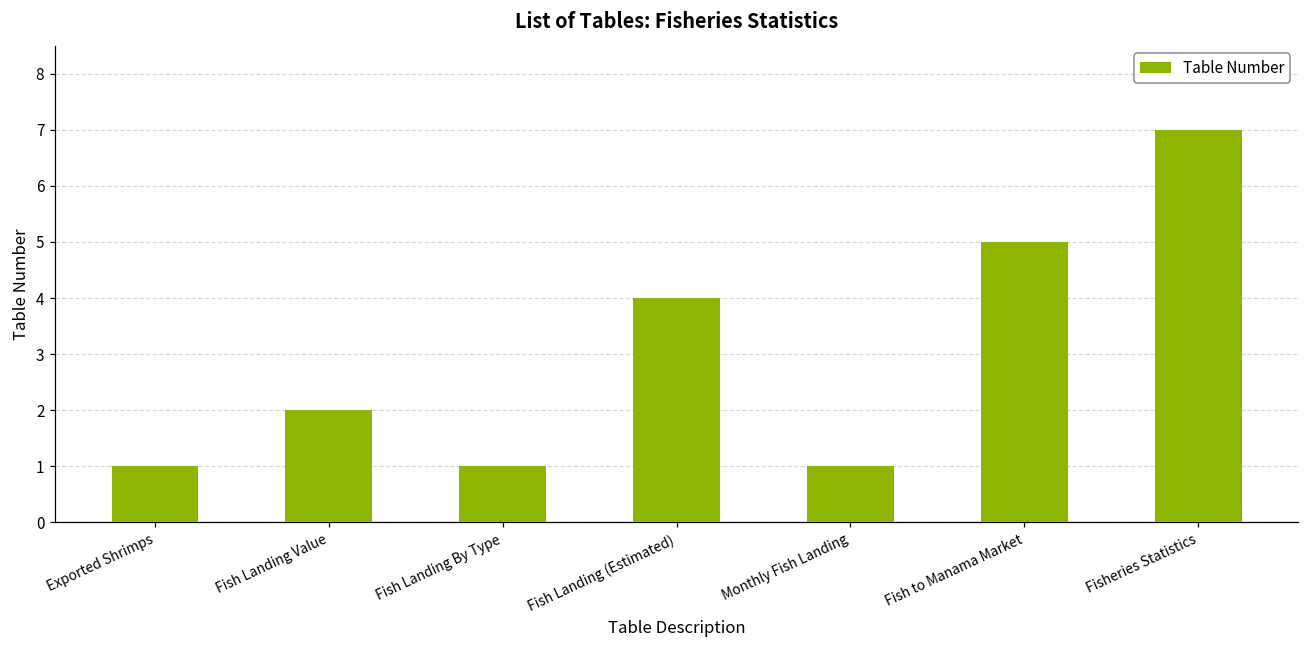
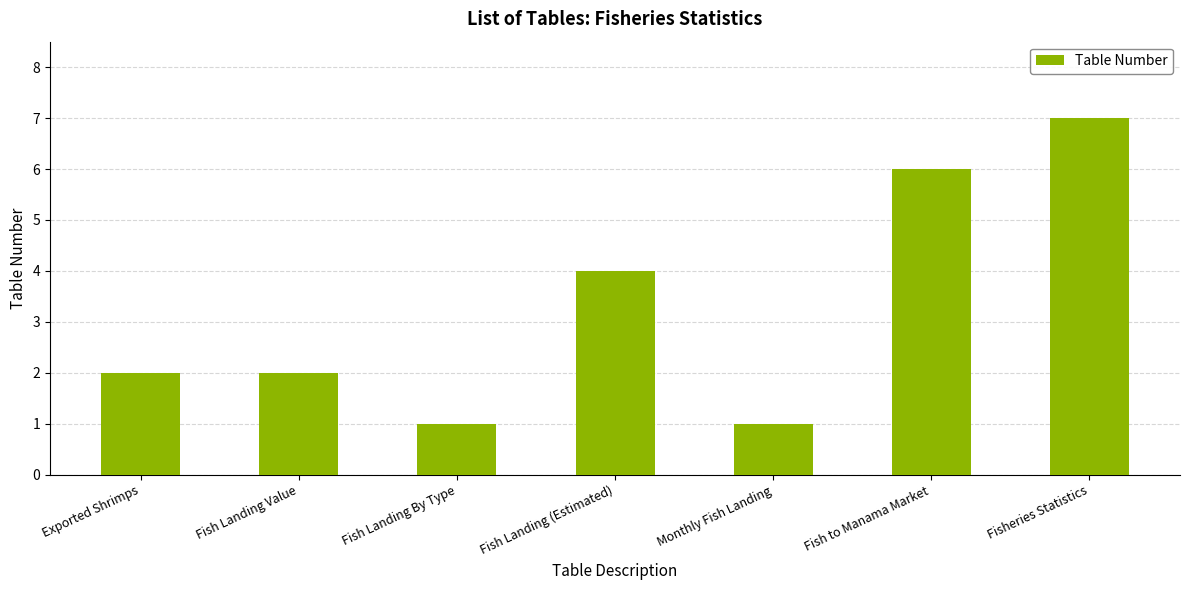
  {
-   "Exported Shrimps": 1,
+   "Exported Shrimps": 2,
    "Fish Landing Value": 2,
    "Fish Landing By Type": 1,
    "Fish Landing (Estimated)": 4,
    "Monthly Fish Landing": 1,
-   "Fish to Manama Market": 5,
+   "Fish to Manama Market": 6,
    "Fisheries Statistics": 7
  }
